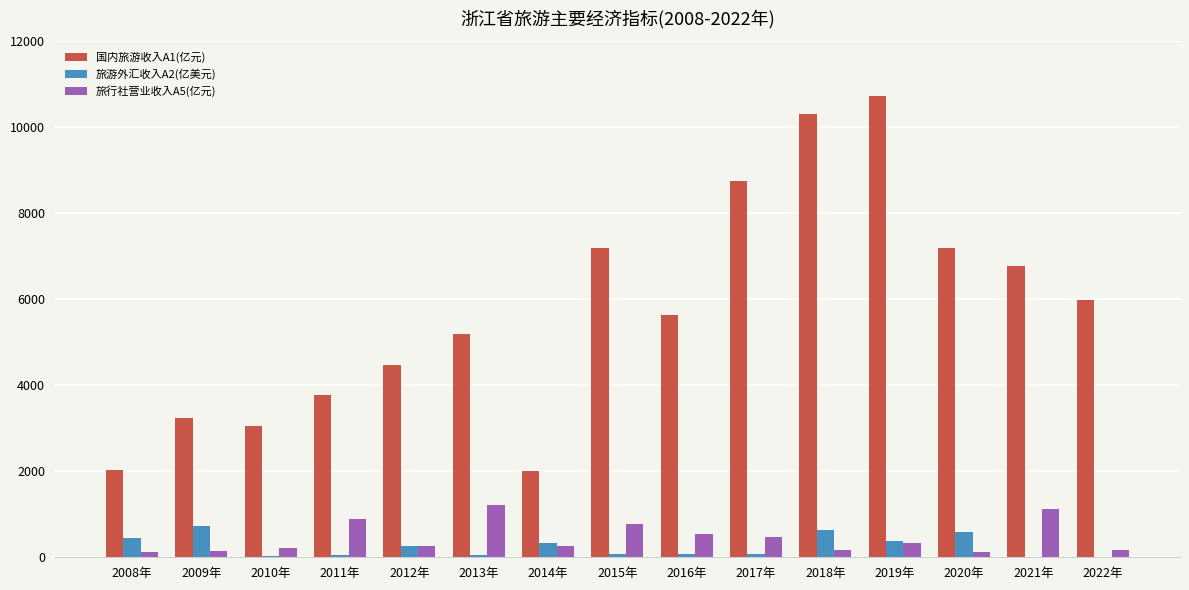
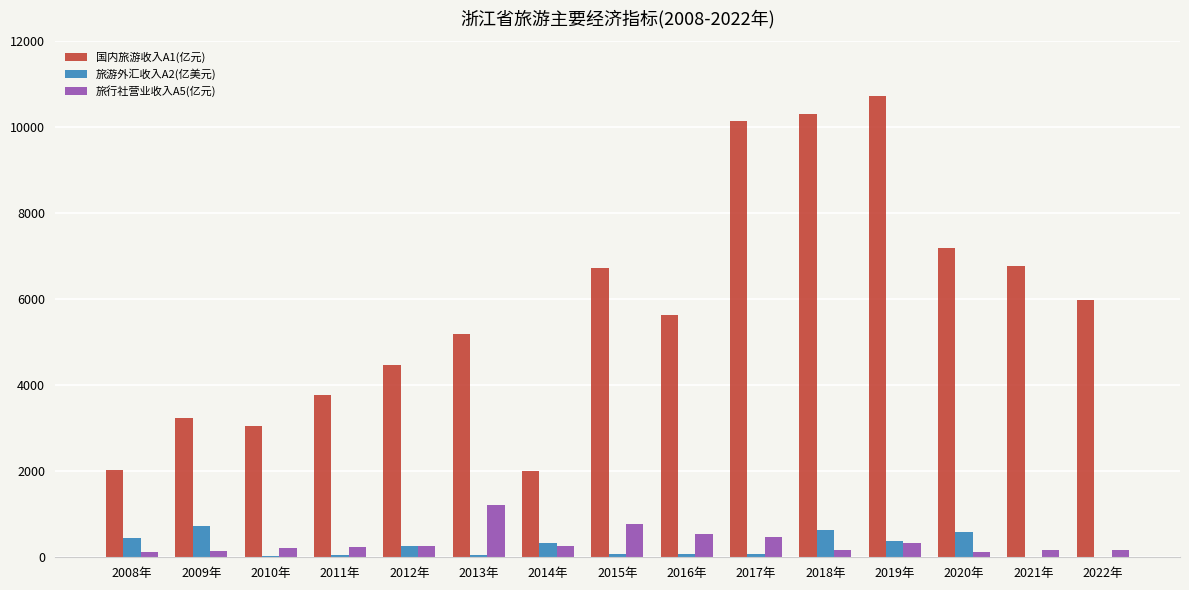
  {
    "国内旅游收入A1(亿元)": {
      "2008年": 2000,
      "2009年": 3200,
      "2010年": 3000,
      "2011年": 3800,
      "2012年": 4500,
      "2013年": 5200,
      "2014年": 2000,
-     "2015年": 7200,
+     "2015年": 6700,
      "2016年": 5600,
-     "2017年": 8800,
+     "2017年": 10200,
      "2018年": 10300,
      "2019年": 10700,
      "2020年": 7200,
      "2021年": 6800,
      "2022年": 6000
    },
    "旅游外汇收入A2(亿美元)": {
      "2008年": 400,
      "2009年": 700,
      "2012年": 300,
      "2014年": 300,
      "2015年": 100,
      "2016年": 100,
      "2017年": 100,
      "2018年": 600,
      "2019年": 400,
      "2020年": 600
    },
    "旅行社营业收入A5(亿元)": {
      "2008年": 100,
      "2009年": 100,
      "2010年": 200,
-     "2011年": 900,
+     "2011年": 200,
      "2012年": 300,
      "2013年": 1200,
      "2014年": 300,
      "2015年": 800,
      "2016年": 500,
      "2017年": 500,
      "2018年": 200,
      "2019年": 300,
      "2020年": 100,
-     "2021年": 1100,
+     "2021年": 200,
      "2022年": 200
    }
  }
